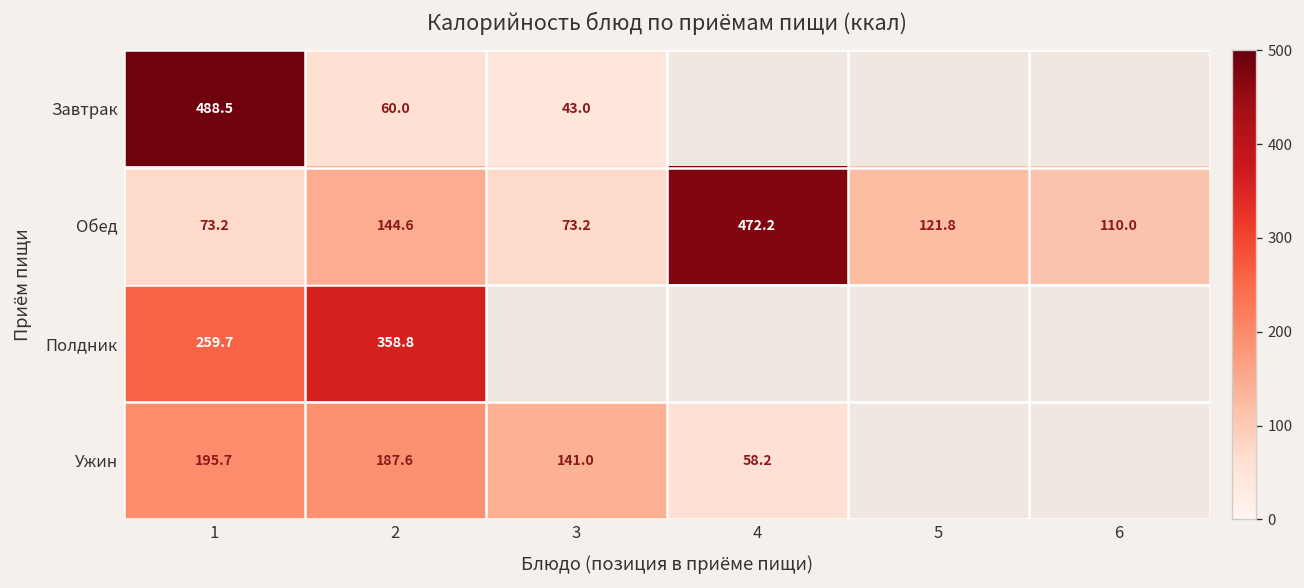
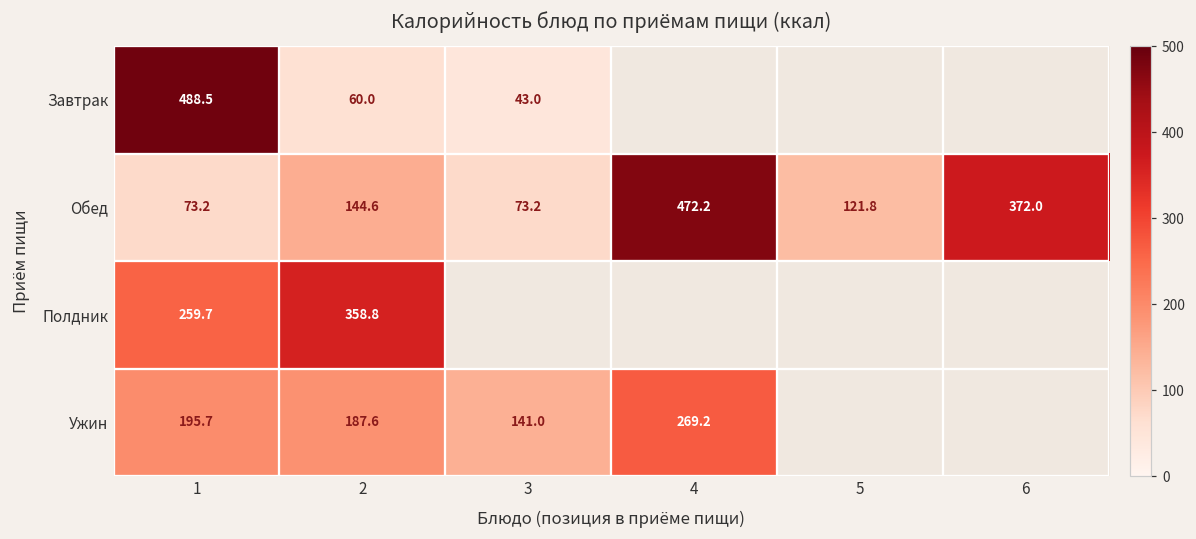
  {
    "Завтрак": {
      "1": 488.5,
      "2": 60.0,
      "3": 43.0
    },
    "Обед": {
      "1": 73.2,
      "2": 144.6,
      "3": 73.2,
      "4": 472.2,
      "5": 121.8,
-     "6": 110.0
+     "6": 372.0
    },
    "Полдник": {
      "1": 259.7,
      "2": 358.8
    },
    "Ужин": {
      "1": 195.7,
      "2": 187.6,
      "3": 141.0,
-     "4": 58.2
+     "4": 269.2
    }
  }
